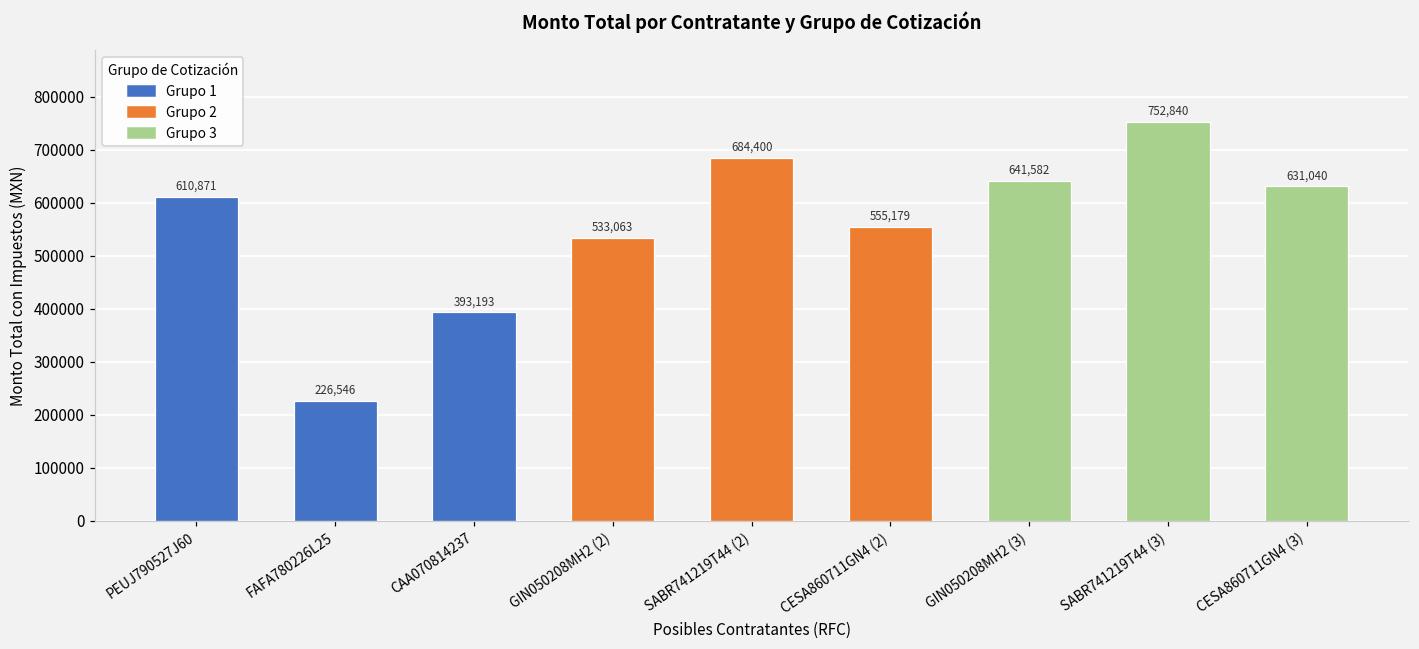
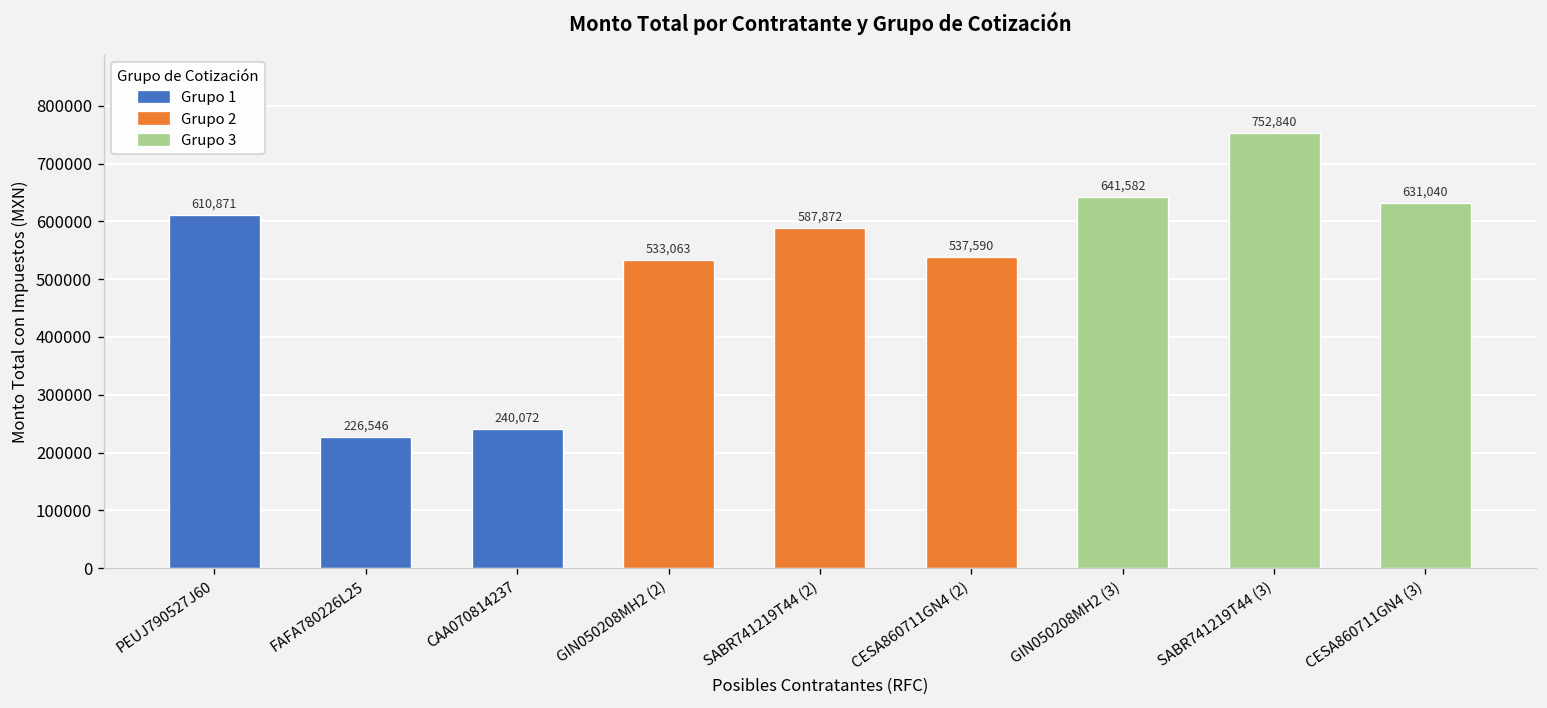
  {
    "PEUJ790527J60": "610,871",
    "FAFA780226L25": "226,546",
-   "CAA070814237": "393,193",
+   "CAA070814237": "240,072",
    "GIN050208MH2 (2)": "533,063",
-   "SABR741219T44 (2)": "684,400",
-   "CESA860711GN4 (2)": "555,179",
+   "SABR741219T44 (2)": "587,872",
+   "CESA860711GN4 (2)": "537,590",
    "GIN050208MH2 (3)": "641,582",
    "SABR741219T44 (3)": "752,840",
    "CESA860711GN4 (3)": "631,040"
  }
